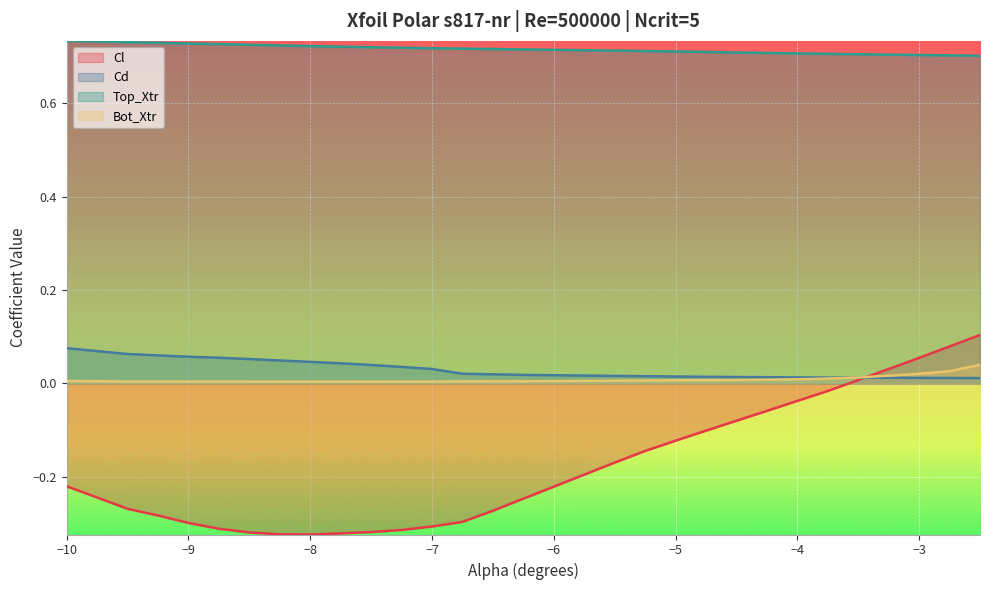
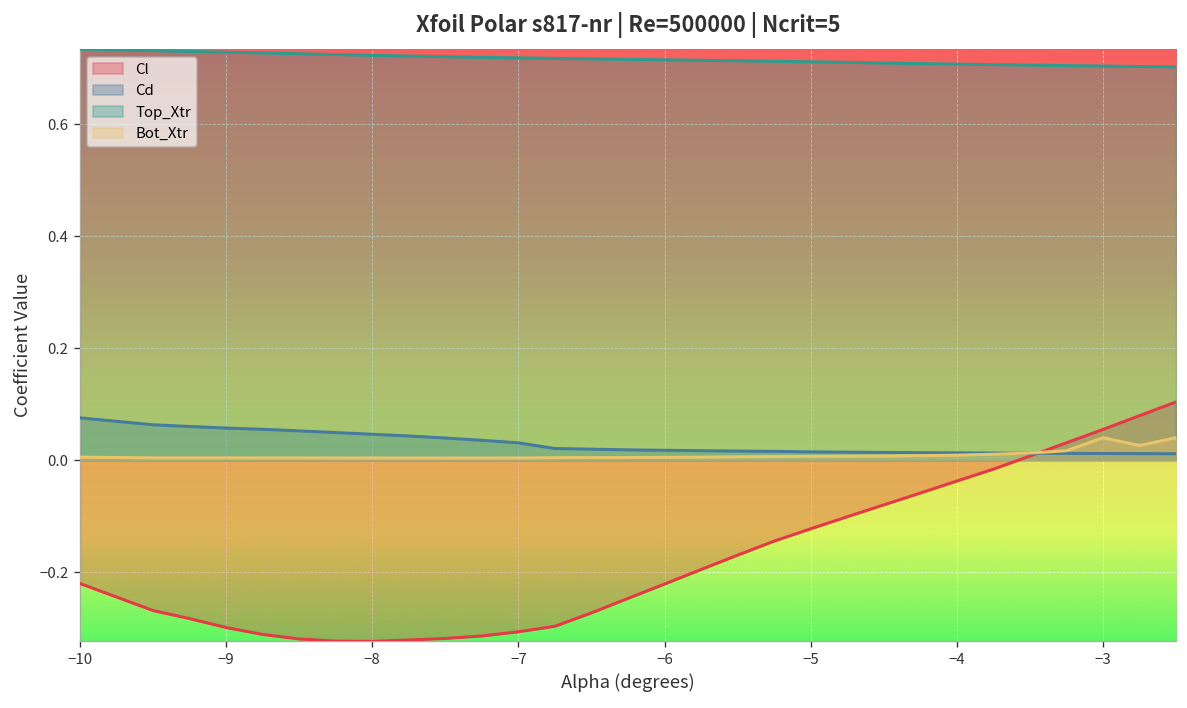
  {
    "Bot_Xtr": {
      "−5": 0.01,
-     "−3": 0.02
+     "−3": 0.04
    }
  }
